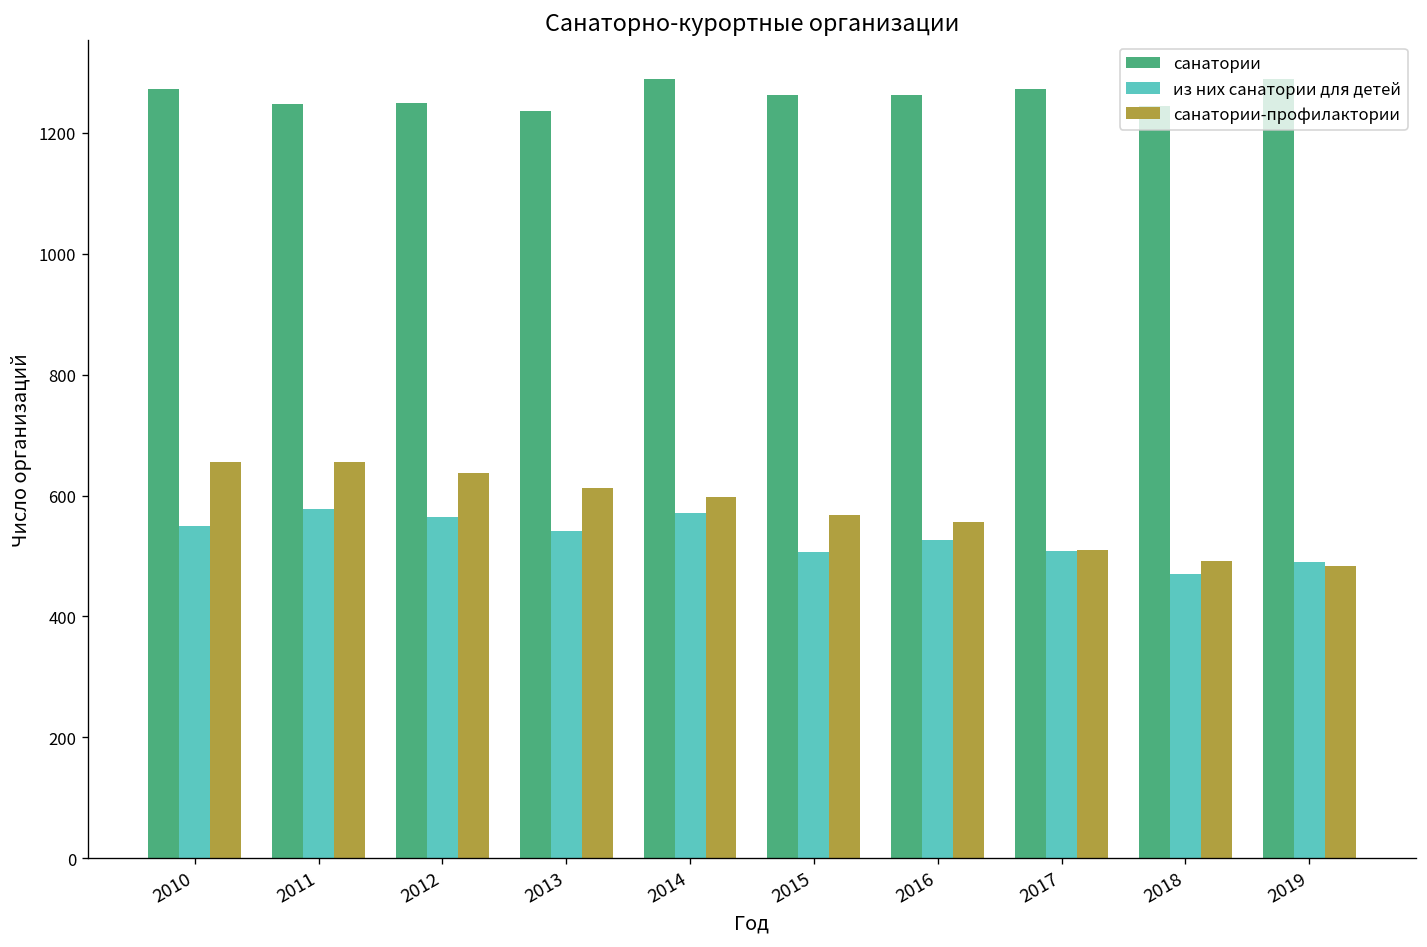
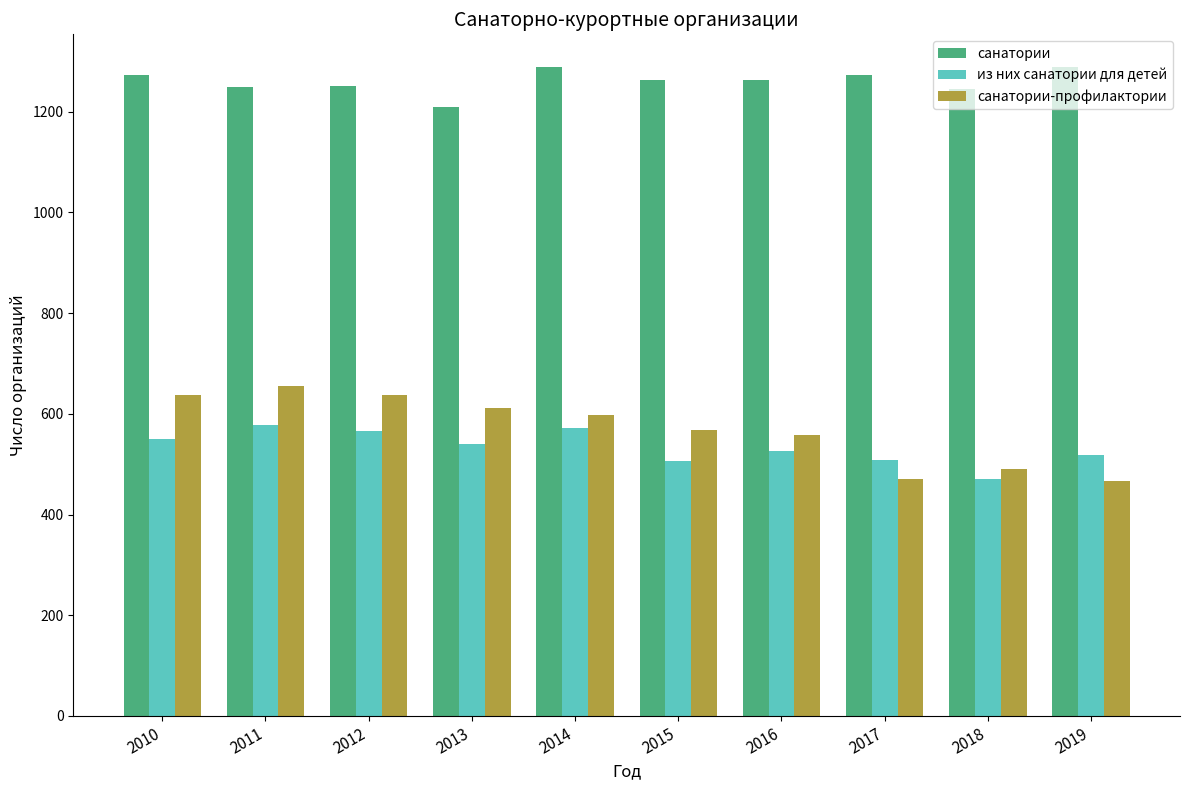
  {
    "санатории": {
      "2010": 1270,
      "2011": 1250,
      "2012": 1250,
-     "2013": 1240,
+     "2013": 1210,
      "2014": 1290,
      "2015": 1260,
      "2016": 1260,
      "2017": 1270
    },
    "из них санатории для детей": {
      "2010": 550,
      "2011": 580,
      "2012": 570,
      "2013": 540,
      "2014": 570,
      "2015": 510,
      "2016": 530,
      "2017": 510,
      "2018": 470,
-     "2019": 490
+     "2019": 520
    },
    "санатории-профилактории": {
-     "2010": 660,
+     "2010": 640,
      "2011": 660,
      "2012": 640,
      "2013": 610,
      "2014": 600,
      "2015": 570,
      "2016": 560,
-     "2017": 510,
+     "2017": 470,
      "2018": 490,
-     "2019": 480
+     "2019": 470
    }
  }
